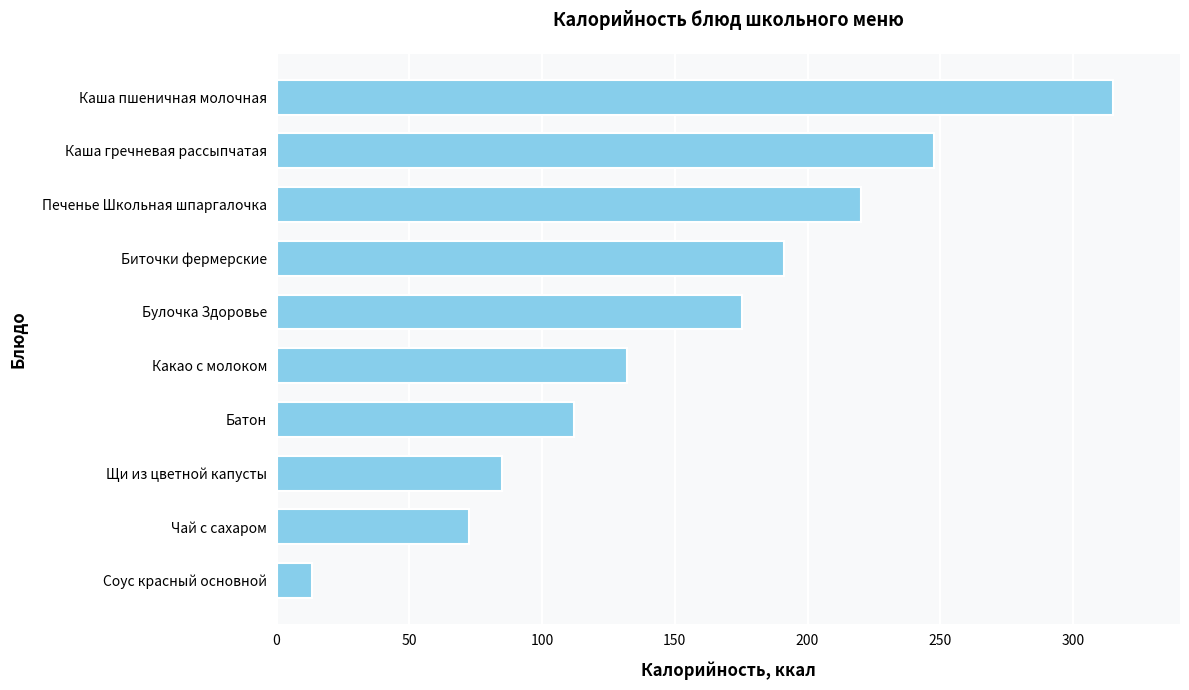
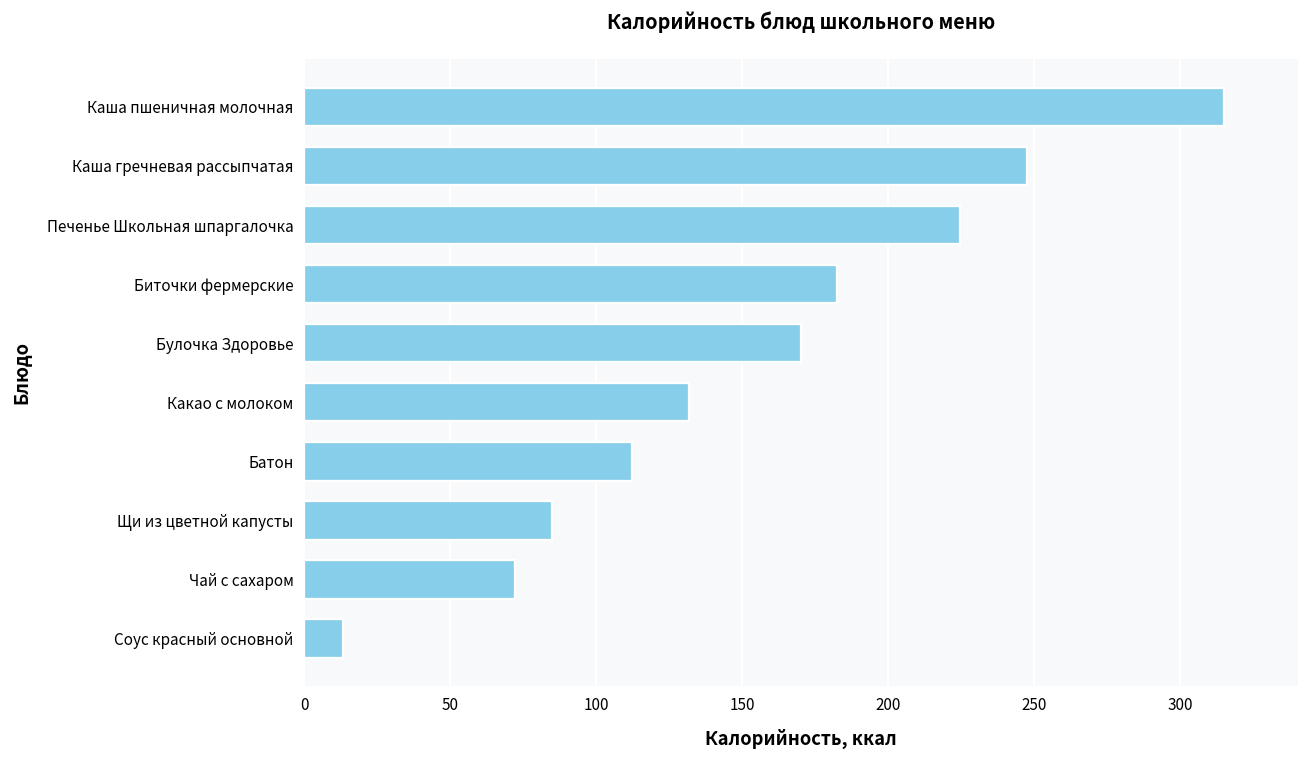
  {
    "Каша пшеничная молочная": 315,
    "Каша гречневая рассыпчатая": 248,
-   "Печенье Школьная шпаргалочка": 220,
-   "Биточки фермерские": 191,
-   "Булочка Здоровье": 175,
+   "Печенье Школьная шпаргалочка": 224,
+   "Биточки фермерские": 183,
+   "Булочка Здоровье": 170,
    "Какао с молоком": 132,
    "Батон": 112,
    "Щи из цветной капусты": 85,
    "Чай с сахаром": 72,
    "Соус красный основной": 13
  }
